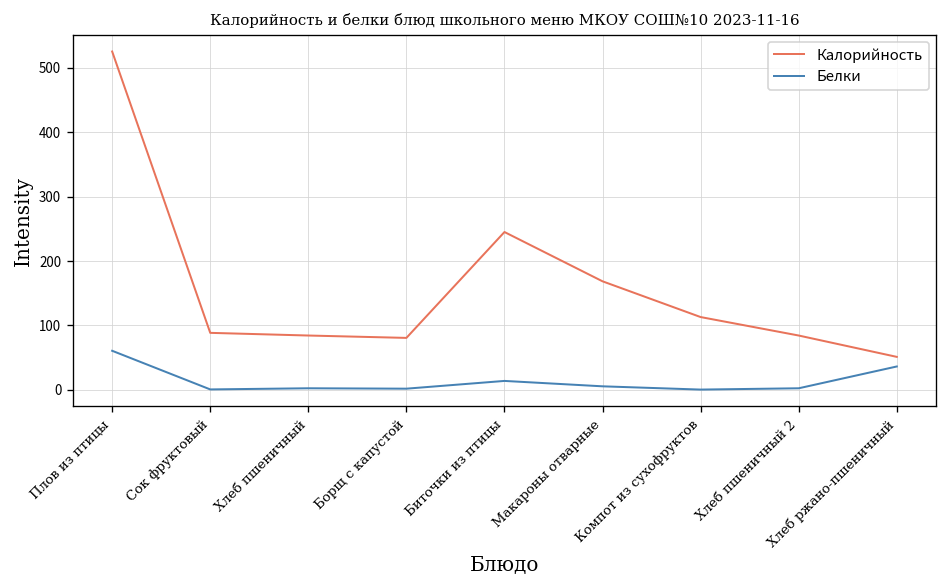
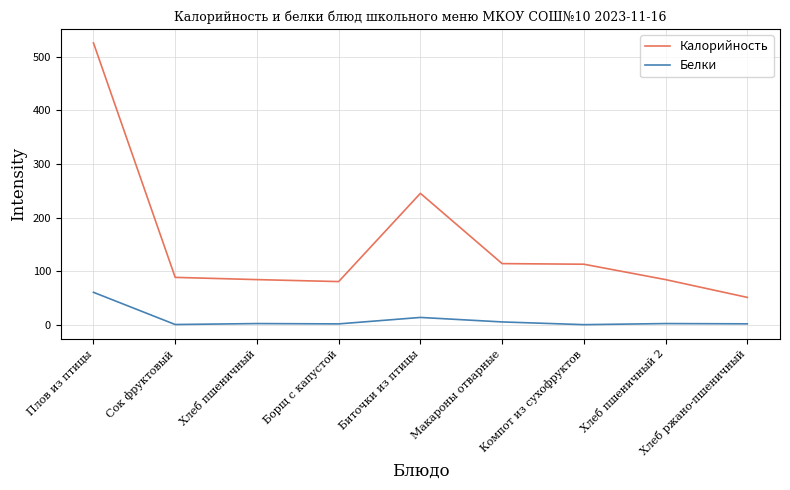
  {
    "Калорийность": {
      "Плов из птицы": 530,
      "Сок фруктовый": 90,
      "Хлеб пшеничный": 80,
      "Борщ с капустой": 80,
      "Биточки из птицы": 250,
-     "Макароны отварные": 170,
+     "Макароны отварные": 110,
      "Компот из сухофруктов": 110,
      "Хлеб пшеничный 2": 80,
      "Хлеб ржано-пшеничный": 50
    },
    "Белки": {
      "Плов из птицы": 60,
      "Сок фруктовый": 0,
      "Хлеб пшеничный": 0,
      "Борщ с капустой": 0,
      "Биточки из птицы": 10,
      "Макароны отварные": 10,
      "Компот из сухофруктов": 0,
      "Хлеб пшеничный 2": 0,
-     "Хлеб ржано-пшеничный": 40
+     "Хлеб ржано-пшеничный": 0
    }
  }
